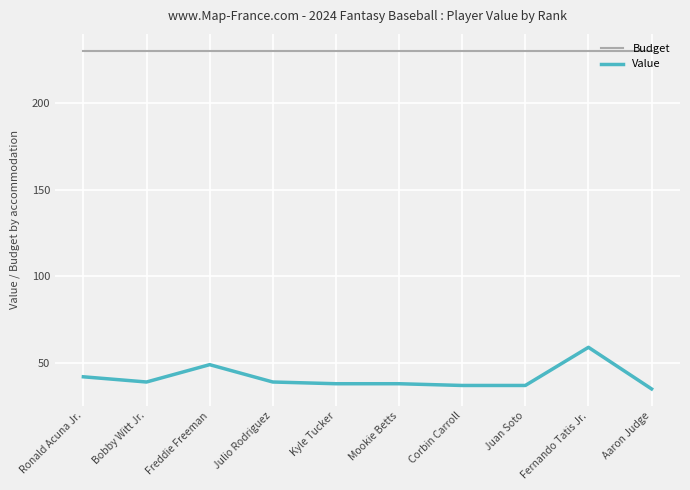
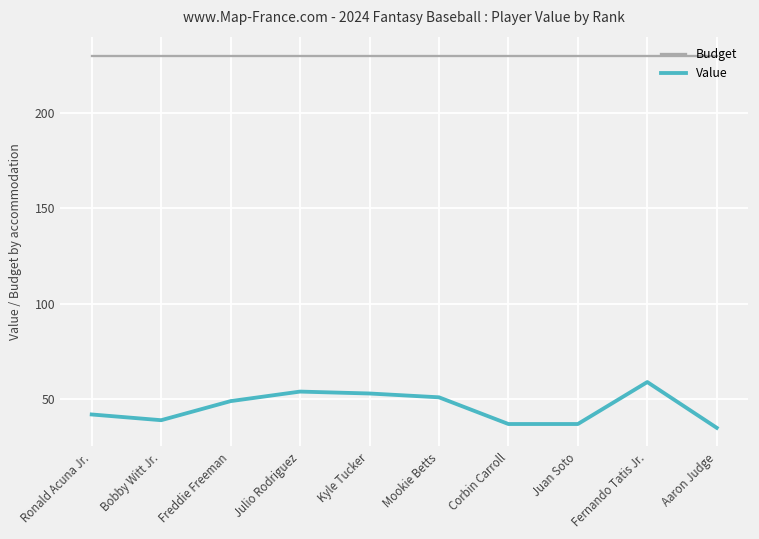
  {
    "Budget": {
      "Ronald Acuna Jr.": 230,
      "Bobby Witt Jr.": 230,
      "Freddie Freeman": 230,
      "Julio Rodriguez": 230,
      "Kyle Tucker": 230,
      "Mookie Betts": 230,
      "Corbin Carroll": 230,
      "Juan Soto": 230,
      "Fernando Tatis Jr.": 230,
      "Aaron Judge": 230
    },
    "Value": {
      "Ronald Acuna Jr.": 42,
      "Bobby Witt Jr.": 39,
      "Freddie Freeman": 49,
-     "Julio Rodriguez": 39,
-     "Kyle Tucker": 38,
-     "Mookie Betts": 38,
+     "Julio Rodriguez": 54,
+     "Kyle Tucker": 53,
+     "Mookie Betts": 51,
      "Corbin Carroll": 37,
      "Juan Soto": 37,
      "Fernando Tatis Jr.": 59,
      "Aaron Judge": 35
    }
  }
